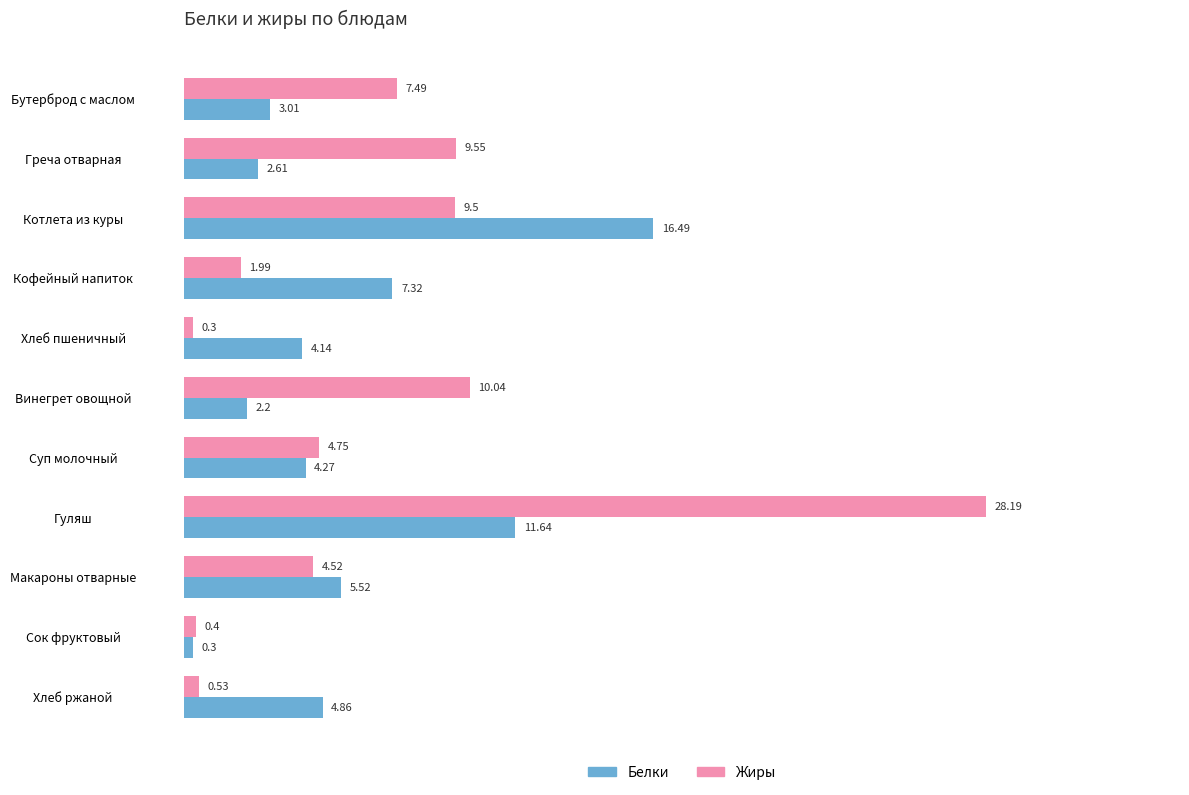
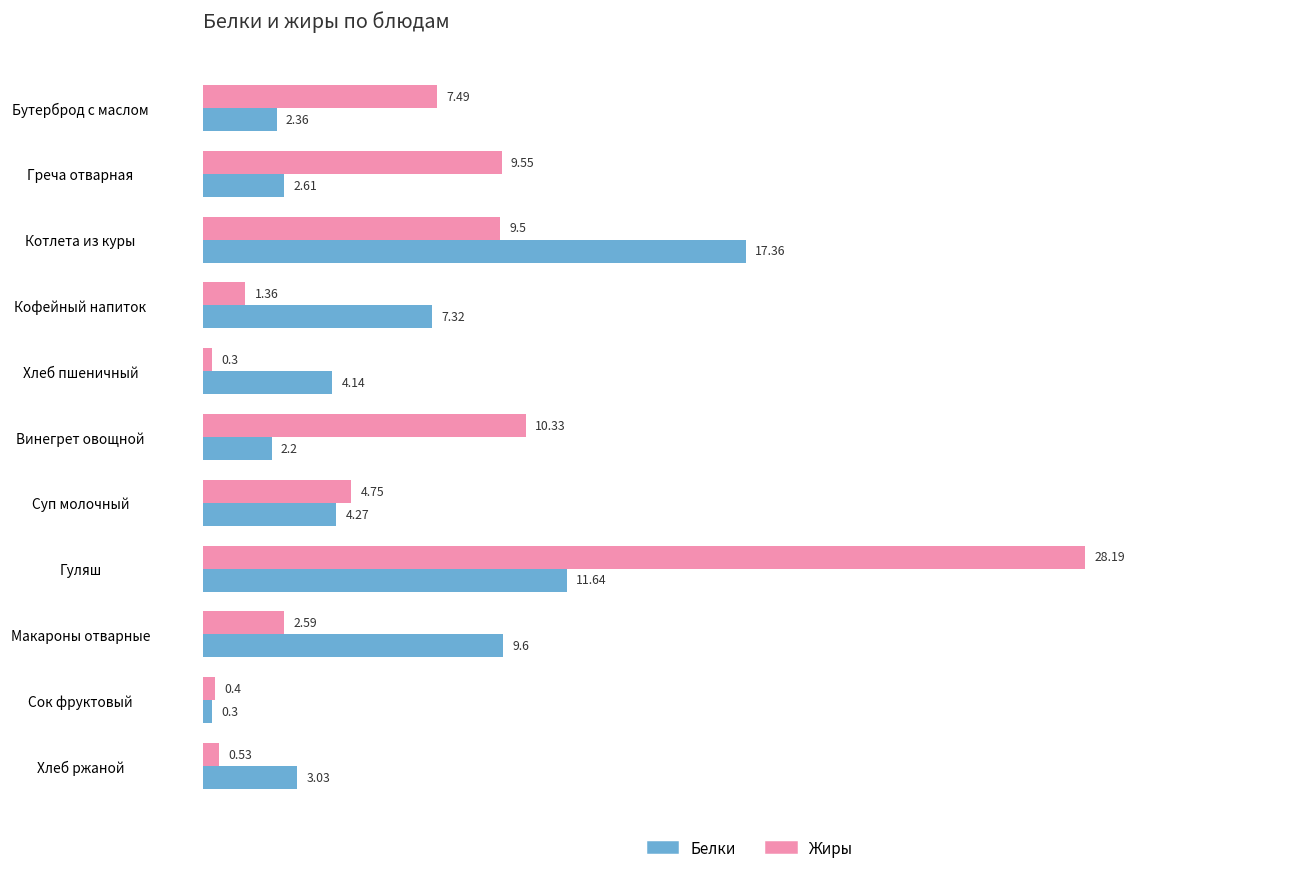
  {
    "Белки": {
-     "Бутерброд с маслом": 3.01,
+     "Бутерброд с маслом": 2.36,
      "Греча отварная": 2.61,
-     "Котлета из куры": 16.49,
+     "Котлета из куры": 17.36,
      "Кофейный напиток": 7.32,
      "Хлеб пшеничный": 4.14,
      "Винегрет овощной": 2.2,
      "Суп молочный": 4.27,
      "Гуляш": 11.64,
-     "Макароны отварные": 5.52,
+     "Макароны отварные": 9.6,
      "Сок фруктовый": 0.3,
-     "Хлеб ржаной": 4.86
+     "Хлеб ржаной": 3.03
    },
    "Жиры": {
      "Бутерброд с маслом": 7.49,
      "Греча отварная": 9.55,
      "Котлета из куры": 9.5,
-     "Кофейный напиток": 1.99,
+     "Кофейный напиток": 1.36,
      "Хлеб пшеничный": 0.3,
-     "Винегрет овощной": 10.04,
+     "Винегрет овощной": 10.33,
      "Суп молочный": 4.75,
      "Гуляш": 28.19,
-     "Макароны отварные": 4.52,
+     "Макароны отварные": 2.59,
      "Сок фруктовый": 0.4,
      "Хлеб ржаной": 0.53
    }
  }
